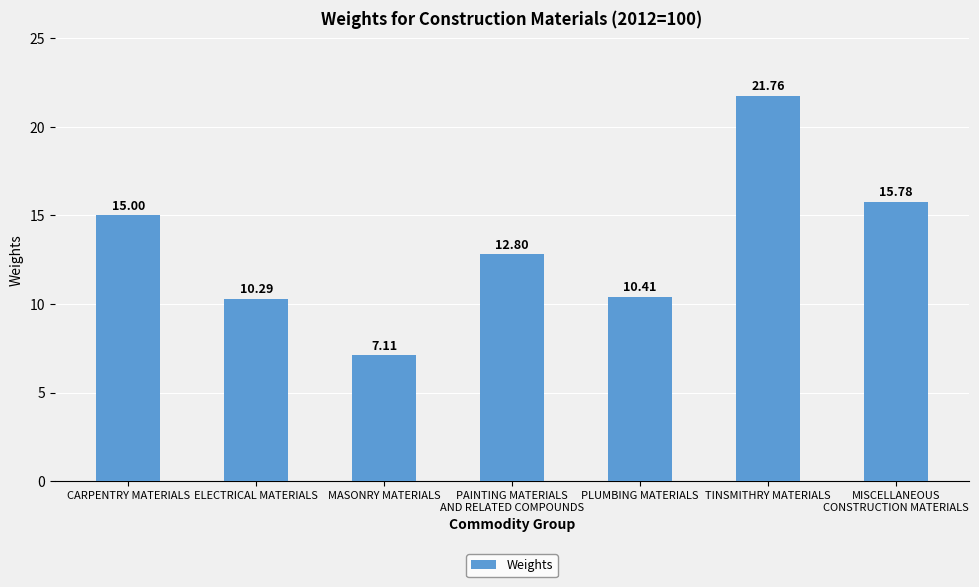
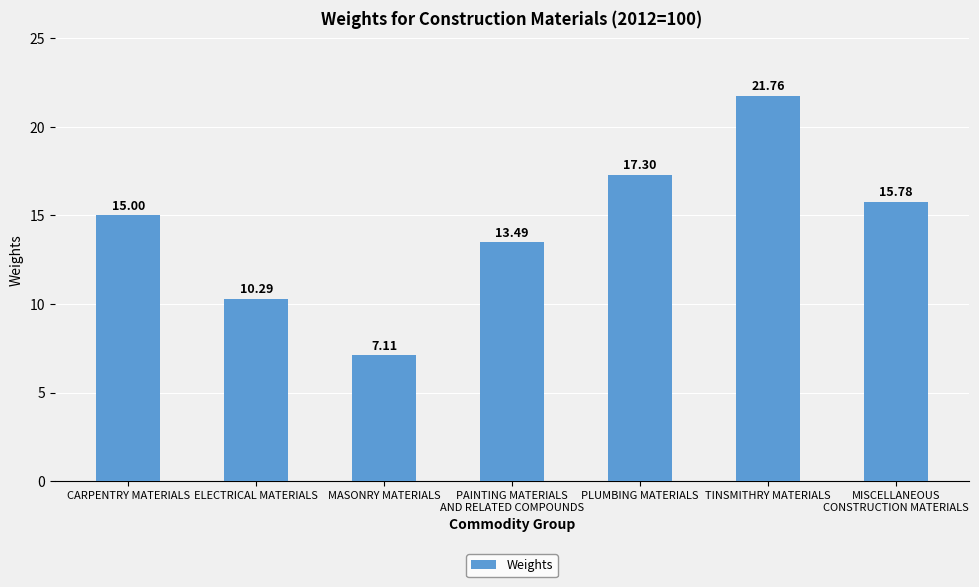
  {
    "CARPENTRY MATERIALS": 15.00,
    "ELECTRICAL MATERIALS": 10.29,
    "MASONRY MATERIALS": 7.11,
-   "PAINTING MATERIALS AND RELATED COMPOUNDS": 12.80,
-   "PLUMBING MATERIALS": 10.41,
+   "PAINTING MATERIALS AND RELATED COMPOUNDS": 13.49,
+   "PLUMBING MATERIALS": 17.30,
    "TINSMITHRY MATERIALS": 21.76,
    "MISCELLANEOUS CONSTRUCTION MATERIALS": 15.78
  }
